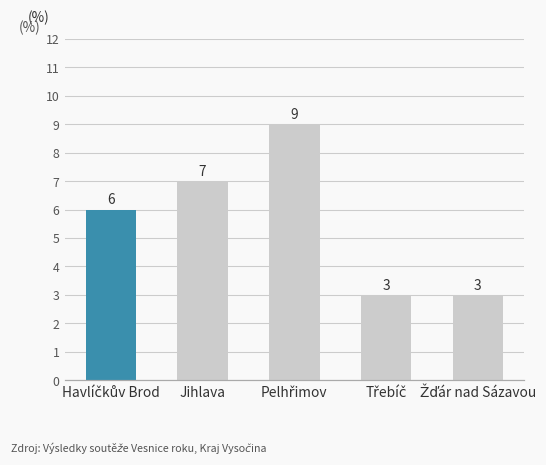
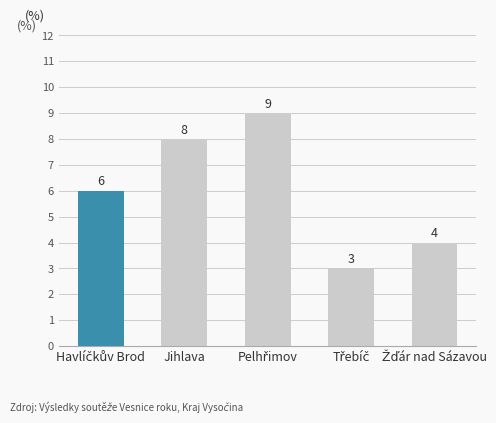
  {
    "Havlíčkův Brod": 6,
-   "Jihlava": 7,
+   "Jihlava": 8,
    "Pelhřimov": 9,
    "Třebíč": 3,
-   "Žďár nad Sázavou": 3
+   "Žďár nad Sázavou": 4
  }
